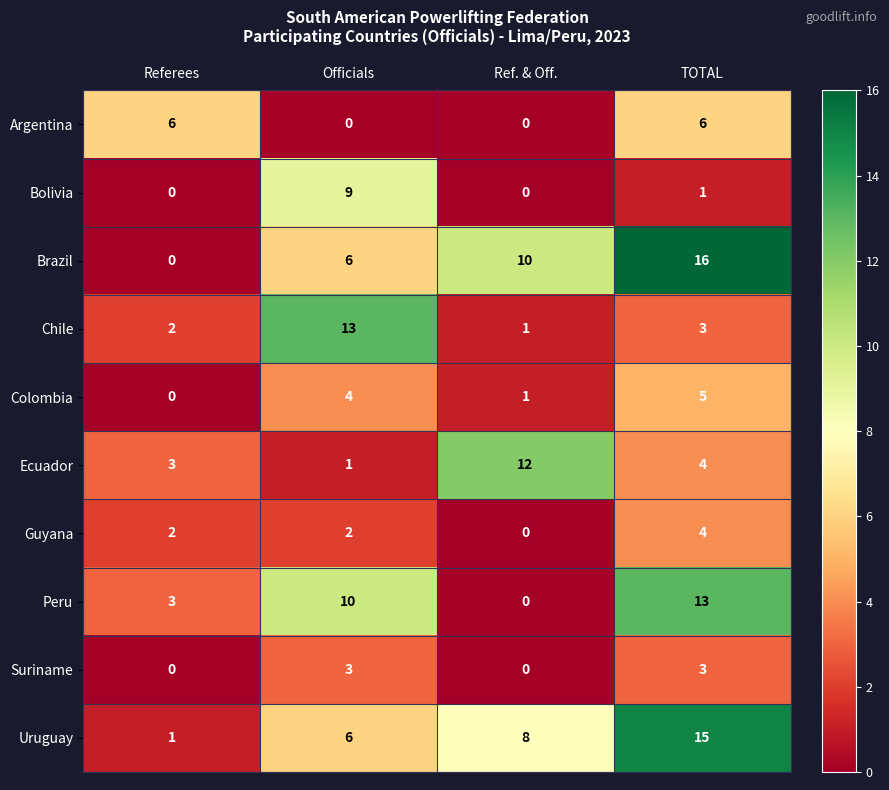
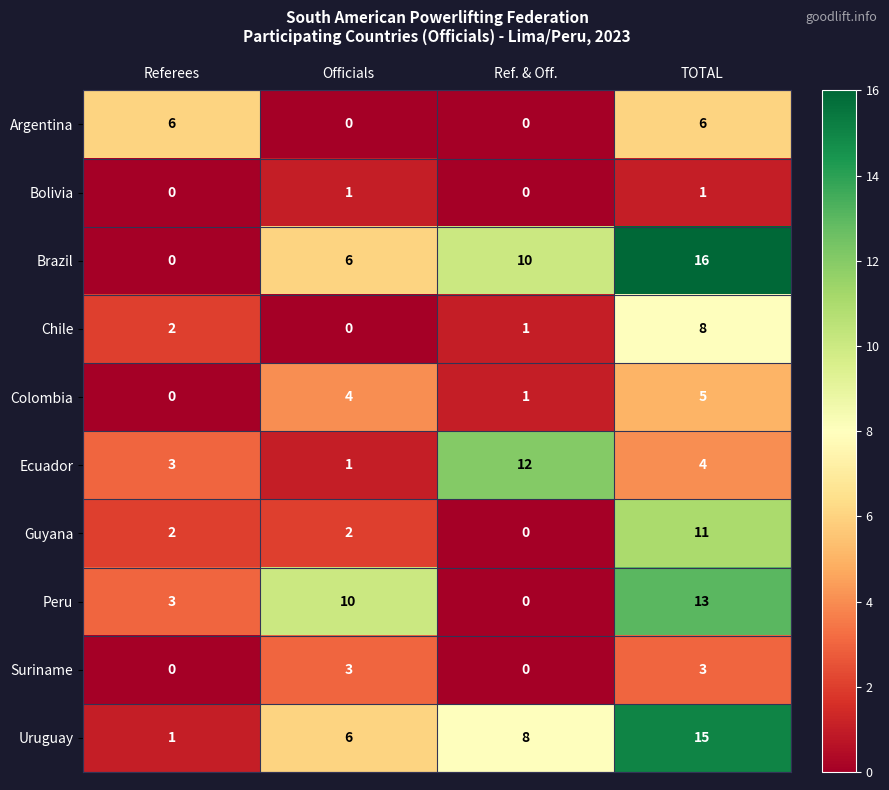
  {
    "Argentina": {
      "Referees": 6,
      "Officials": 0,
      "Ref. & Off.": 0,
      "TOTAL": 6
    },
    "Bolivia": {
      "Referees": 0,
-     "Officials": 9,
+     "Officials": 1,
      "Ref. & Off.": 0,
      "TOTAL": 1
    },
    "Brazil": {
      "Referees": 0,
      "Officials": 6,
      "Ref. & Off.": 10,
      "TOTAL": 16
    },
    "Chile": {
      "Referees": 2,
-     "Officials": 13,
+     "Officials": 0,
      "Ref. & Off.": 1,
-     "TOTAL": 3
+     "TOTAL": 8
    },
    "Colombia": {
      "Referees": 0,
      "Officials": 4,
      "Ref. & Off.": 1,
      "TOTAL": 5
    },
    "Ecuador": {
      "Referees": 3,
      "Officials": 1,
      "Ref. & Off.": 12,
      "TOTAL": 4
    },
    "Guyana": {
      "Referees": 2,
      "Officials": 2,
      "Ref. & Off.": 0,
-     "TOTAL": 4
+     "TOTAL": 11
    },
    "Peru": {
      "Referees": 3,
      "Officials": 10,
      "Ref. & Off.": 0,
      "TOTAL": 13
    },
    "Suriname": {
      "Referees": 0,
      "Officials": 3,
      "Ref. & Off.": 0,
      "TOTAL": 3
    },
    "Uruguay": {
      "Referees": 1,
      "Officials": 6,
      "Ref. & Off.": 8,
      "TOTAL": 15
    }
  }
